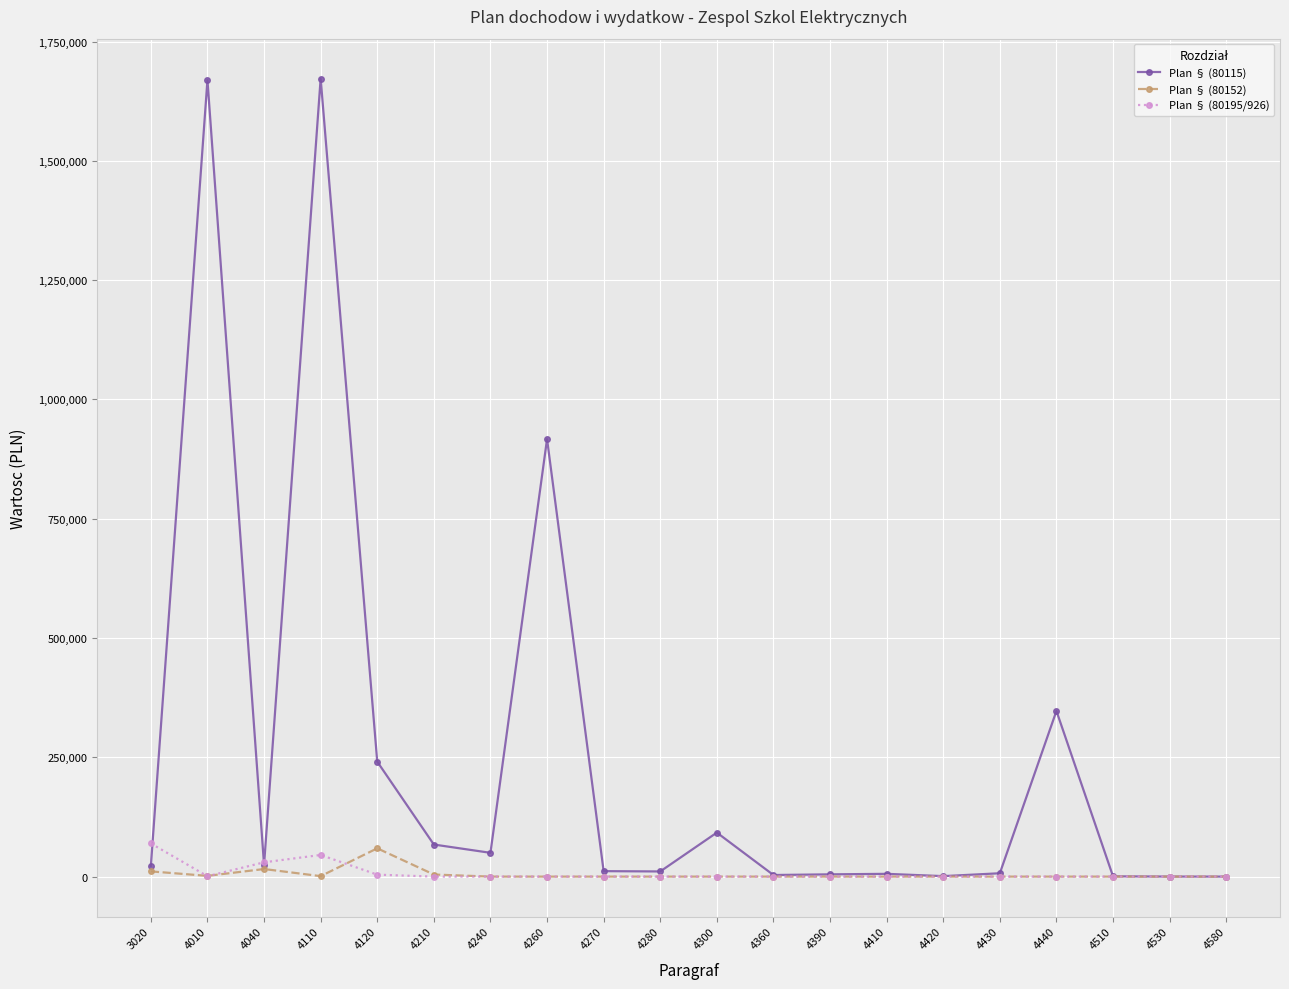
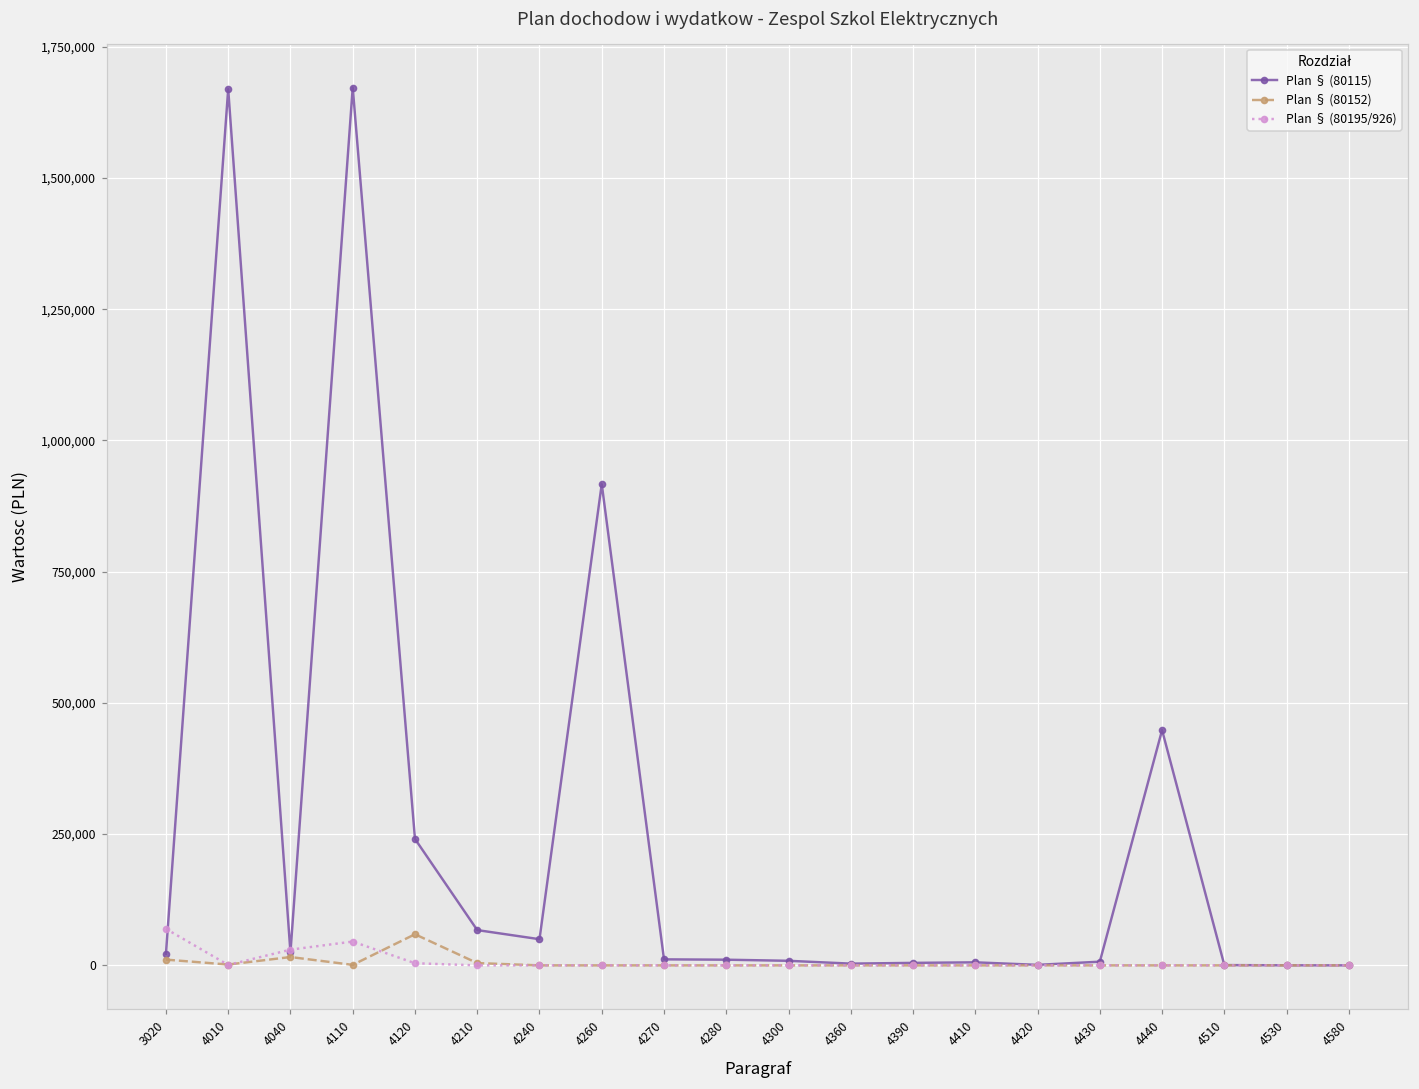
  {
    "Plan § (80115)": {
      "3020": "20,000",
      "4010": "1,670,000",
      "4040": "20,000",
      "4110": "1,670,000",
      "4120": "240,000",
      "4210": "70,000",
      "4240": "50,000",
      "4260": "920,000",
      "4270": "10,000",
      "4280": "10,000",
-     "4300": "90,000",
+     "4300": "10,000",
      "4410": "10,000",
      "4430": "10,000",
-     "4440": "350,000"
+     "4440": "450,000"
    },
    "Plan § (80152)": {
      "3020": "10,000",
      "4040": "20,000",
      "4110": "0",
      "4120": "60,000"
    },
    "Plan § (80195/926)": {
      "3020": "70,000",
      "4040": "30,000",
      "4110": "50,000",
      "4120": "0"
    }
  }
